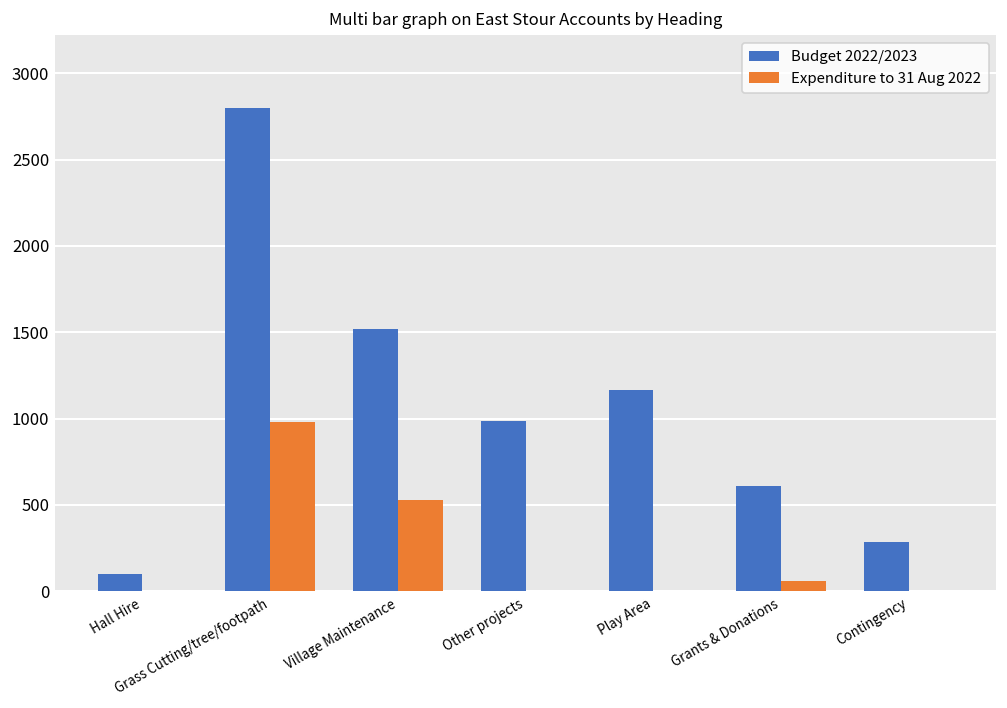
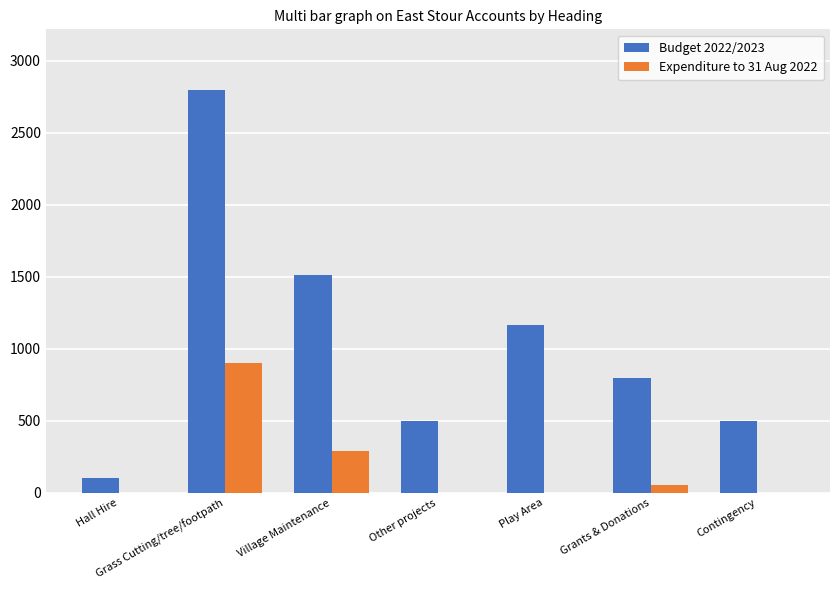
  {
    "Budget 2022/2023": {
      "Hall Hire": 100,
      "Grass Cutting/tree/footpath": 2800,
      "Village Maintenance": 1520,
-     "Other projects": 990,
+     "Other projects": 500,
      "Play Area": 1170,
-     "Grants & Donations": 610,
-     "Contingency": 290
+     "Grants & Donations": 800,
+     "Contingency": 500
    },
    "Expenditure to 31 Aug 2022": {
      "Hall Hire": 0,
-     "Grass Cutting/tree/footpath": 980,
-     "Village Maintenance": 530,
+     "Grass Cutting/tree/footpath": 900,
+     "Village Maintenance": 290,
      "Other projects": 0,
      "Play Area": 0,
      "Grants & Donations": 60,
      "Contingency": 0
    }
  }
